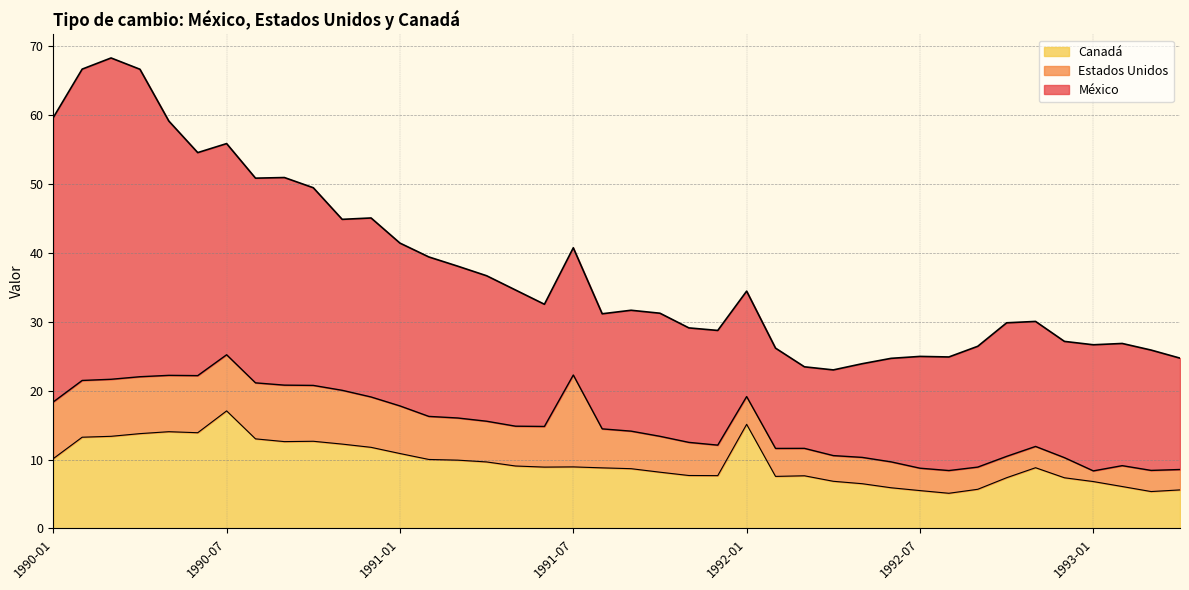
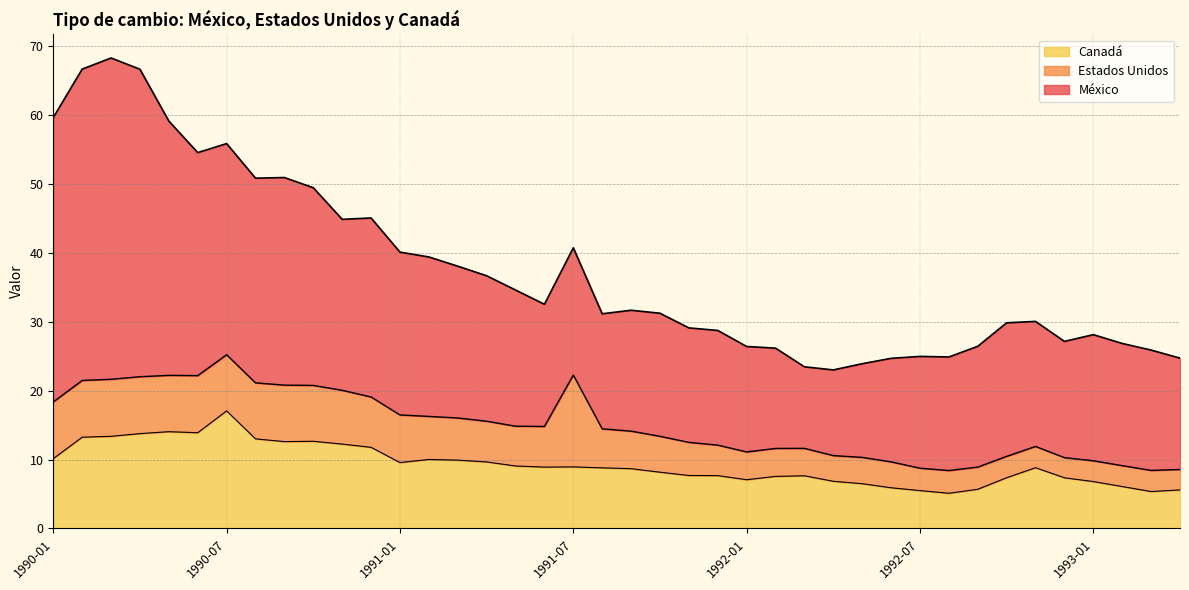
  {
    "Canadá": {
      "1990-01": 10,
      "1990-07": 17,
-     "1991-01": 11,
+     "1991-01": 10,
      "1991-07": 9,
-     "1992-01": 15,
+     "1992-01": 7,
      "1992-07": 6,
      "1993-01": 7
    },
    "Estados Unidos": {
      "1990-01": 8,
      "1990-07": 8,
      "1991-01": 7,
      "1991-07": 13,
      "1992-01": 4,
      "1992-07": 3,
-     "1993-01": 2
+     "1993-01": 3
    },
    "México": {
      "1990-01": 41,
      "1990-07": 31,
      "1991-01": 24,
      "1991-07": 18,
      "1992-01": 15,
      "1992-07": 16,
      "1993-01": 18
    }
  }
